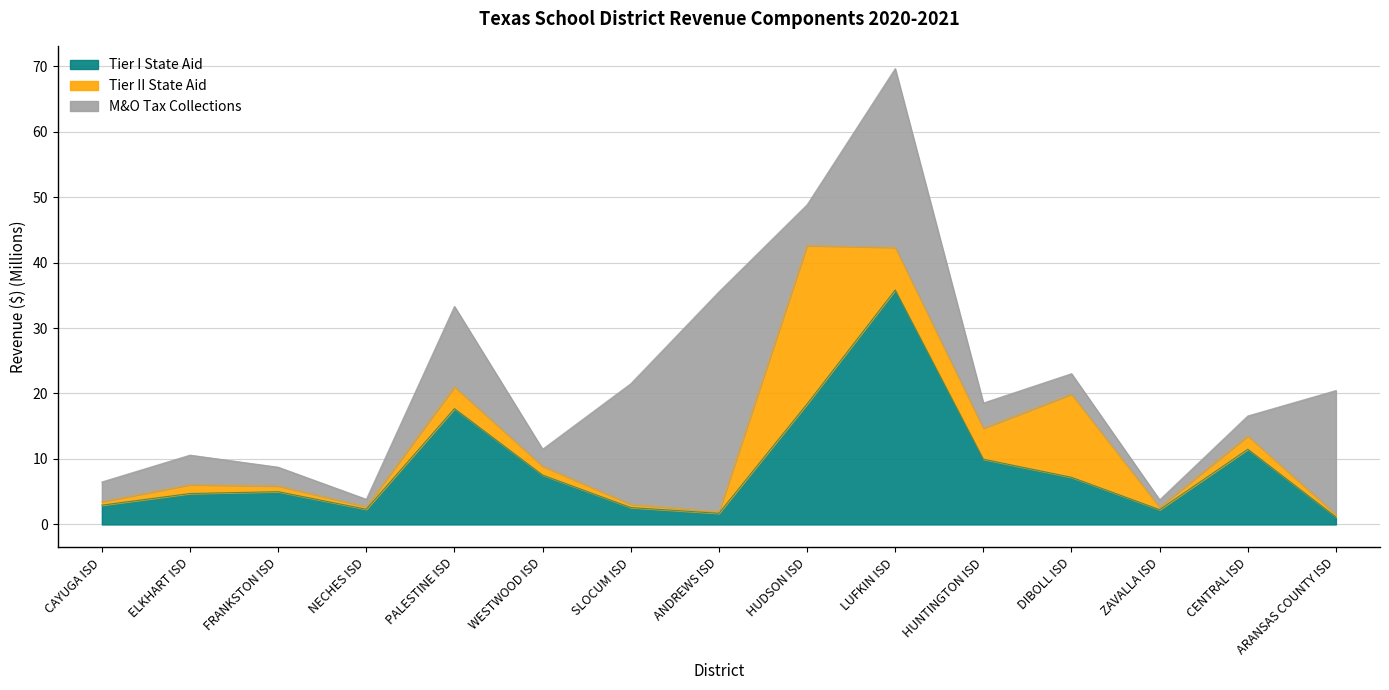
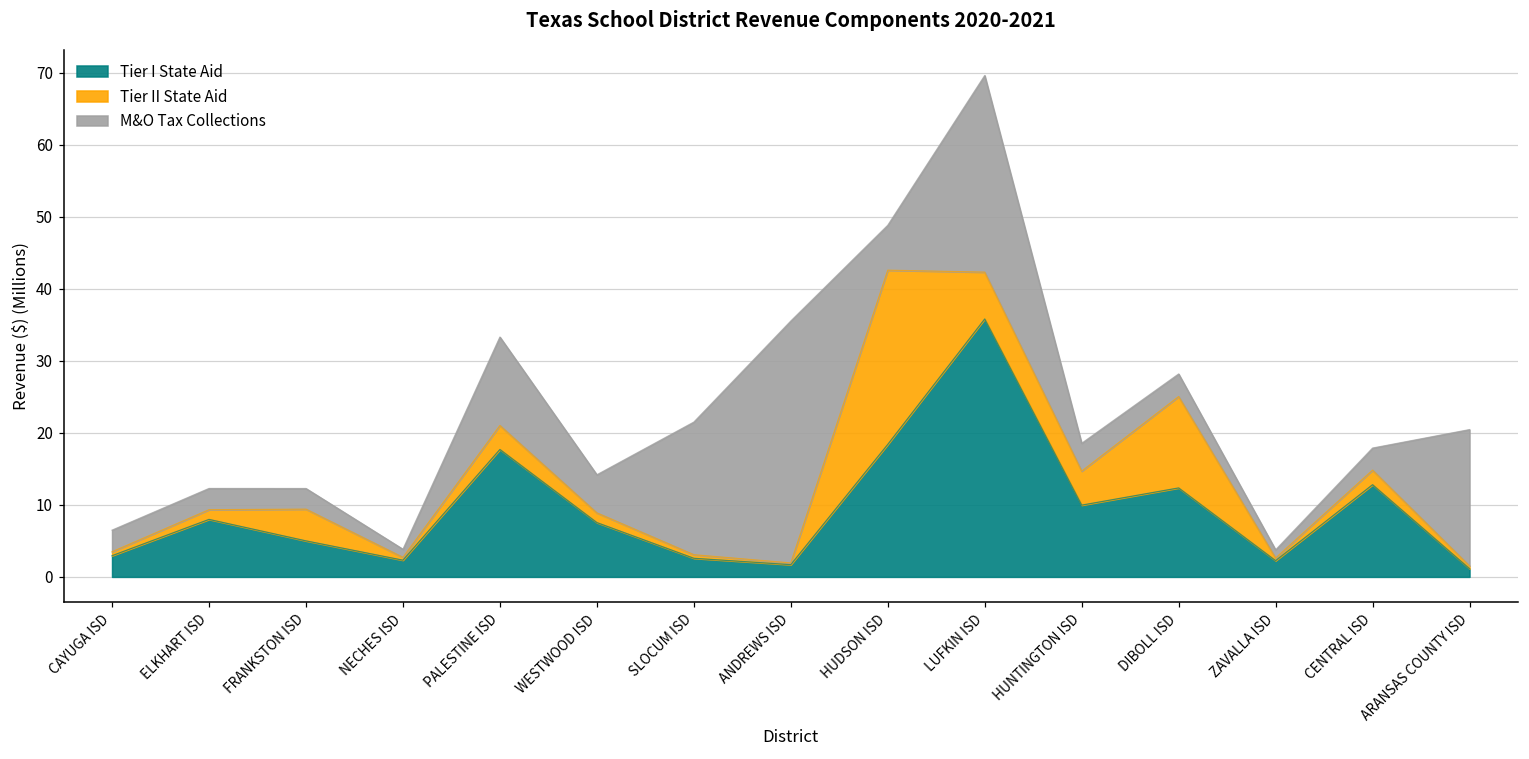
  {
    "Tier I State Aid": {
      "CAYUGA ISD": 3,
-     "ELKHART ISD": 5,
+     "ELKHART ISD": 8,
      "FRANKSTON ISD": 5,
      "NECHES ISD": 2,
      "PALESTINE ISD": 18,
      "WESTWOOD ISD": 8,
      "SLOCUM ISD": 3,
      "HUDSON ISD": 18,
      "LUFKIN ISD": 36,
      "HUNTINGTON ISD": 10,
-     "DIBOLL ISD": 7,
-     "CENTRAL ISD": 11
+     "DIBOLL ISD": 12,
+     "CENTRAL ISD": 13
    },
    "Tier II State Aid": {
      "CAYUGA ISD": 1,
      "ELKHART ISD": 1,
-     "FRANKSTON ISD": 1,
+     "FRANKSTON ISD": 4,
      "NECHES ISD": 0,
      "PALESTINE ISD": 3,
      "WESTWOOD ISD": 1,
      "SLOCUM ISD": 0,
      "HUDSON ISD": 24,
      "LUFKIN ISD": 7,
      "HUNTINGTON ISD": 5,
      "DIBOLL ISD": 13,
      "CENTRAL ISD": 2
    },
    "M&O Tax Collections": {
      "CAYUGA ISD": 3,
-     "ELKHART ISD": 5,
+     "ELKHART ISD": 3,
      "FRANKSTON ISD": 3,
      "NECHES ISD": 1,
      "PALESTINE ISD": 12,
-     "WESTWOOD ISD": 3,
+     "WESTWOOD ISD": 5,
      "SLOCUM ISD": 18,
      "ANDREWS ISD": 34,
      "HUDSON ISD": 6,
      "LUFKIN ISD": 27,
      "HUNTINGTON ISD": 4,
      "DIBOLL ISD": 3,
      "ZAVALLA ISD": 1,
      "CENTRAL ISD": 3,
      "ARANSAS COUNTY ISD": 19
    }
  }
